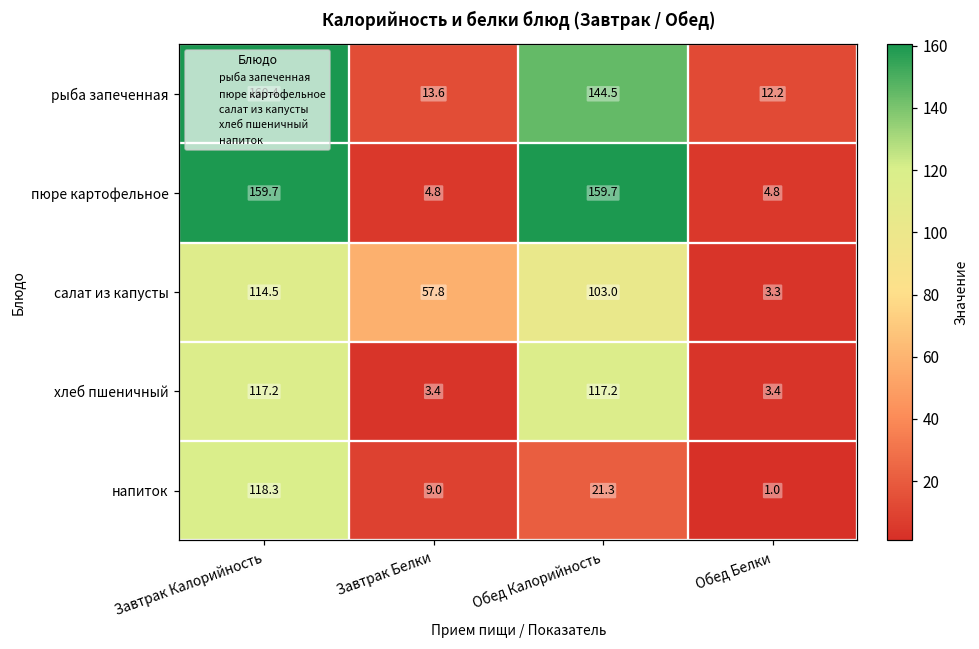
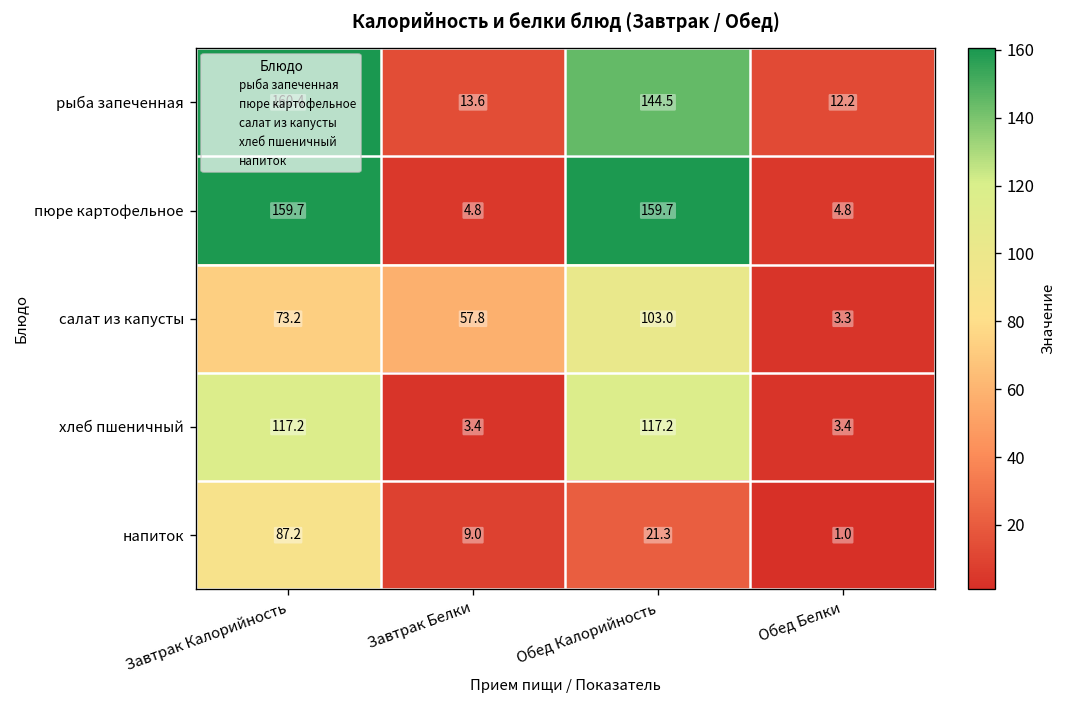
  {
    "салат из капусты": {
-     "Завтрак Калорийность": 114.5
+     "Завтрак Калорийность": 73.2
    },
    "напиток": {
-     "Завтрак Калорийность": 118.3
+     "Завтрак Калорийность": 87.2
    }
  }
